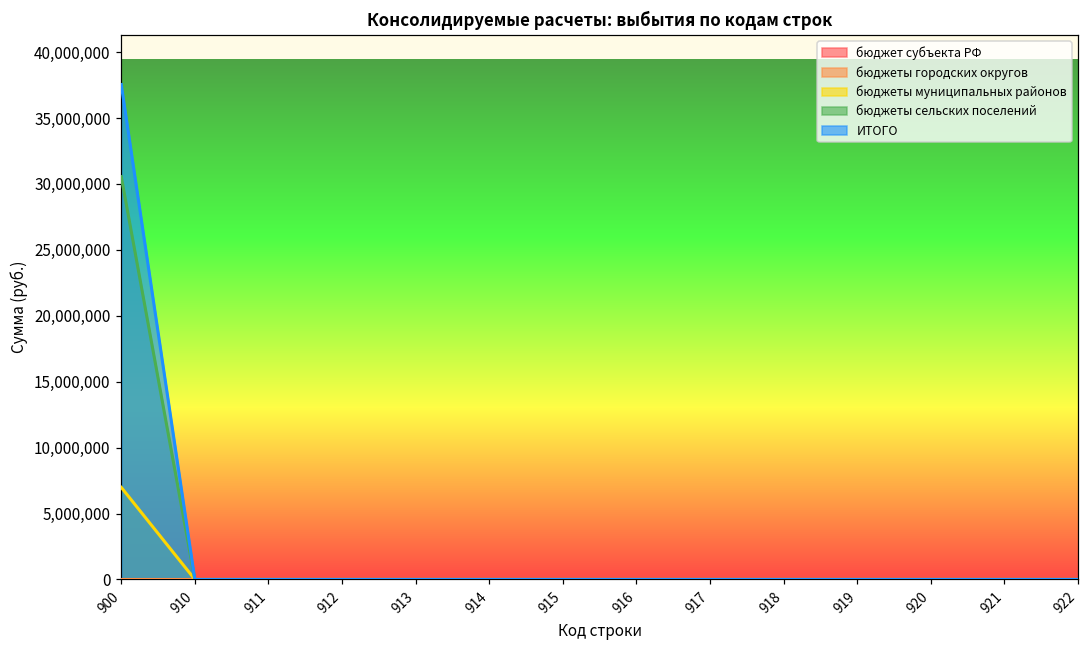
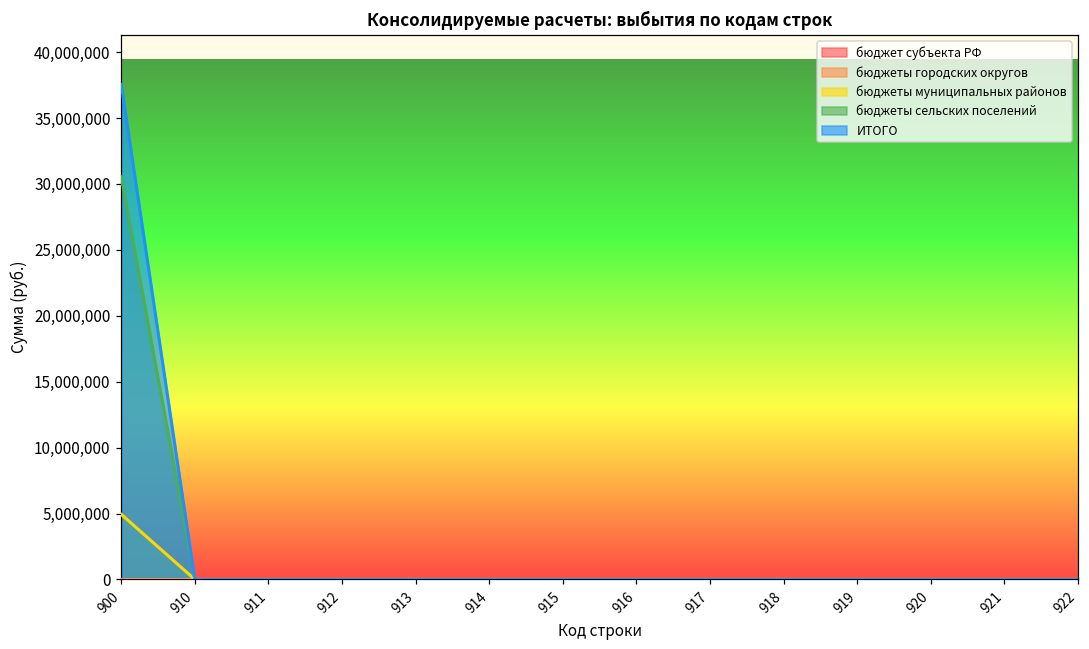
  {
    "бюджеты городских округов": {
      "900": "0"
    },
    "бюджеты муниципальных районов": {
-     "900": "7,000,000"
+     "900": "4,900,000"
    },
    "бюджеты сельских поселений": {
      "900": "30,600,000"
    },
    "ИТОГО": {
      "900": "37,500,000"
    }
  }
